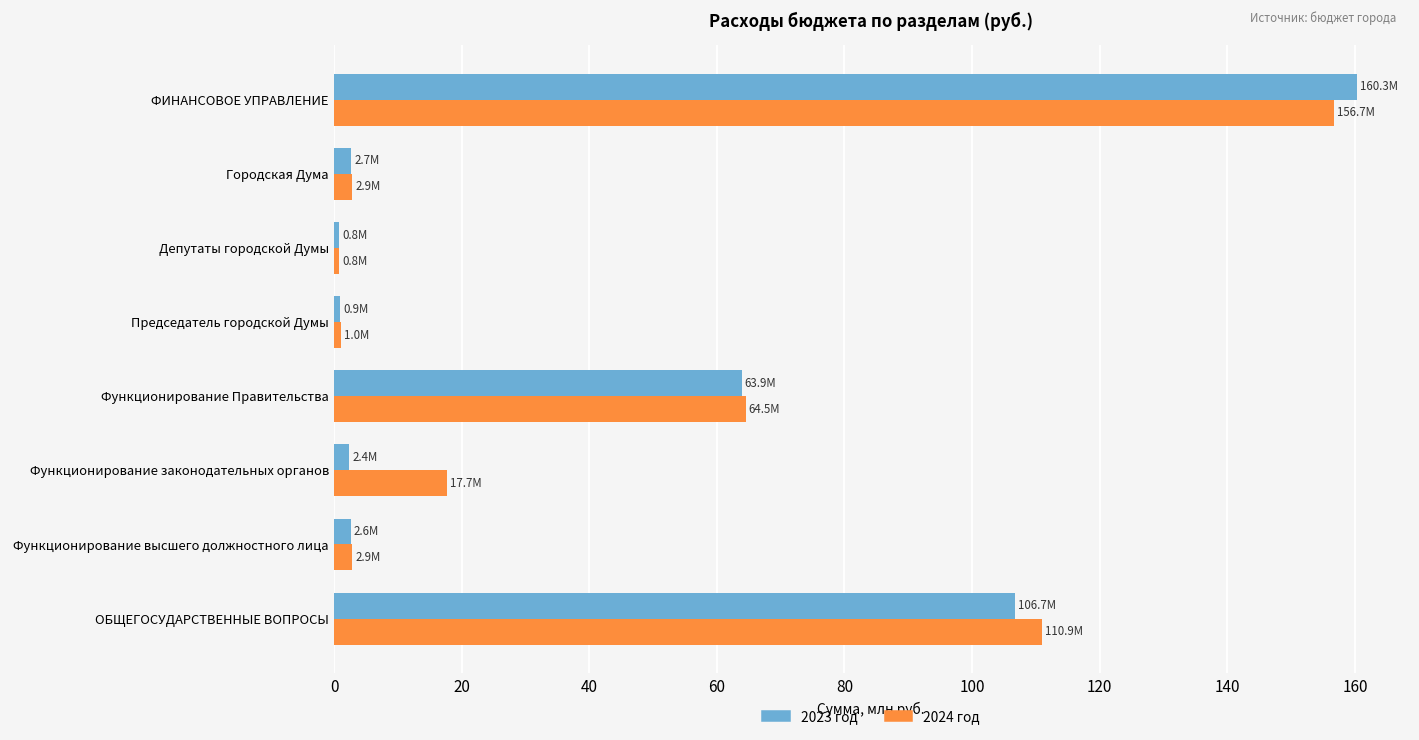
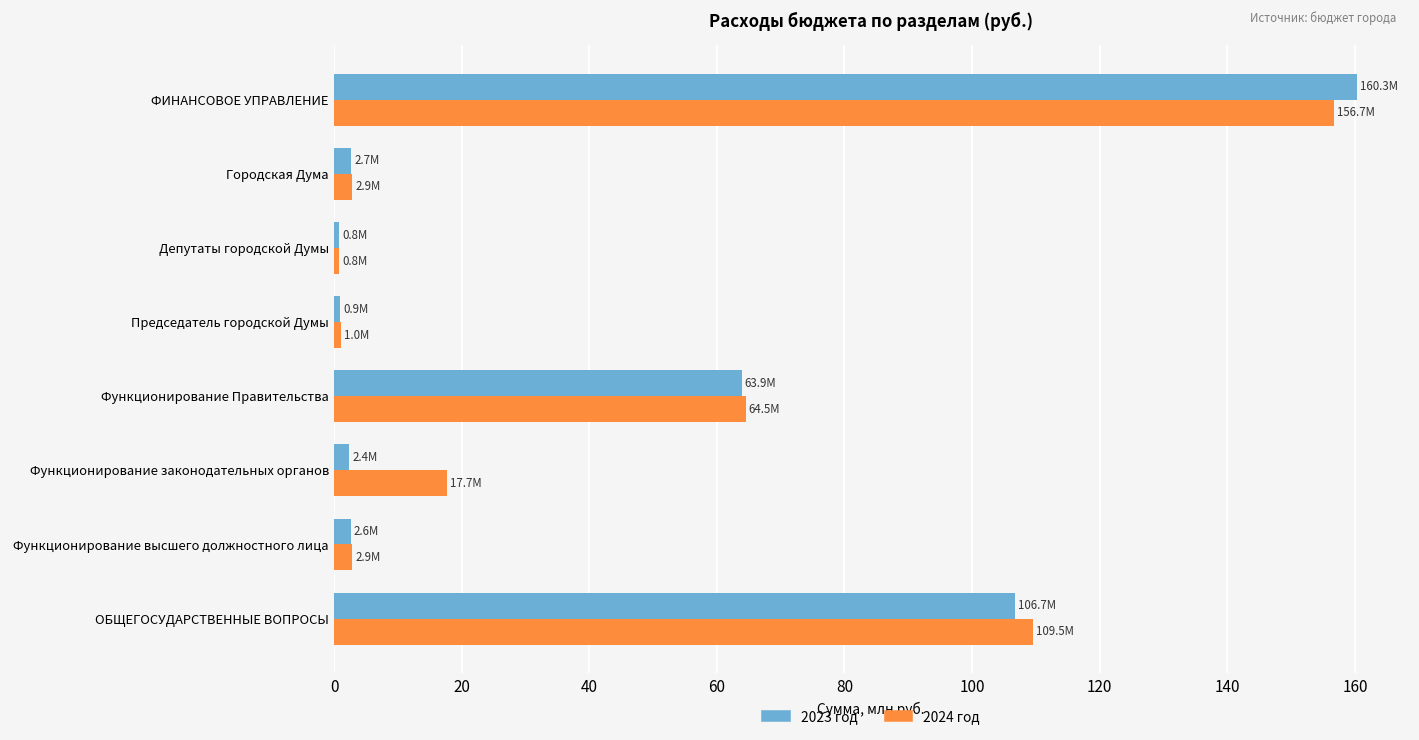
  {
    "2023 год": {
      "ФИНАНСОВОЕ УПРАВЛЕНИЕ": "160.3M",
      "Городская Дума": "2.7M",
      "Депутаты городской Думы": "0.8M",
      "Председатель городской Думы": "0.9M",
      "Функционирование Правительства": "63.9M",
      "Функционирование законодательных органов": "2.4M",
      "Функционирование высшего должностного лица": "2.6M",
      "ОБЩЕГОСУДАРСТВЕННЫЕ ВОПРОСЫ": "106.7M"
    },
    "2024 год": {
      "ФИНАНСОВОЕ УПРАВЛЕНИЕ": "156.7M",
      "Городская Дума": "2.9M",
      "Депутаты городской Думы": "0.8M",
      "Председатель городской Думы": "1.0M",
      "Функционирование Правительства": "64.5M",
      "Функционирование законодательных органов": "17.7M",
      "Функционирование высшего должностного лица": "2.9M",
-     "ОБЩЕГОСУДАРСТВЕННЫЕ ВОПРОСЫ": "110.9M"
+     "ОБЩЕГОСУДАРСТВЕННЫЕ ВОПРОСЫ": "109.5M"
    }
  }
